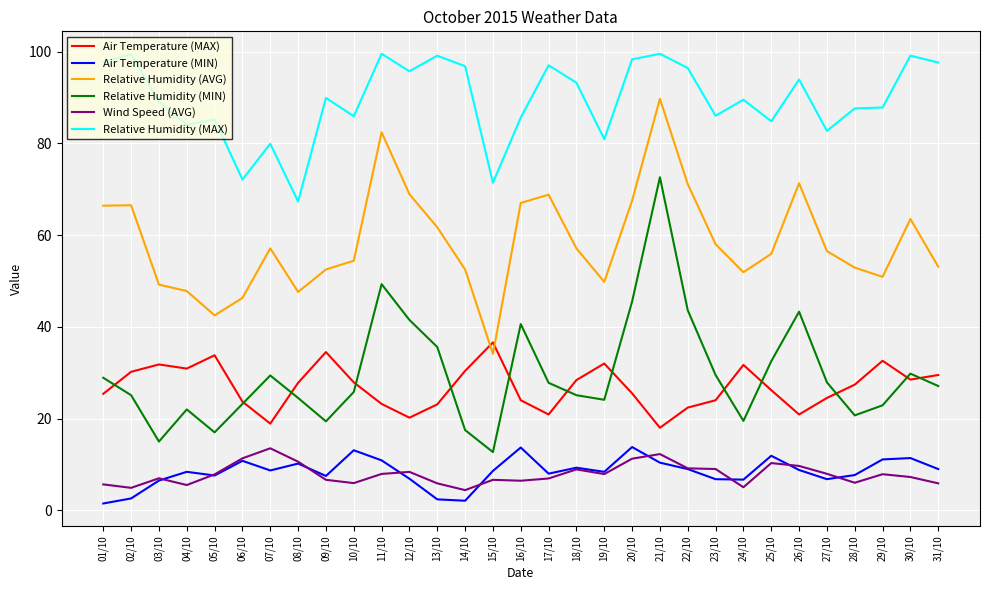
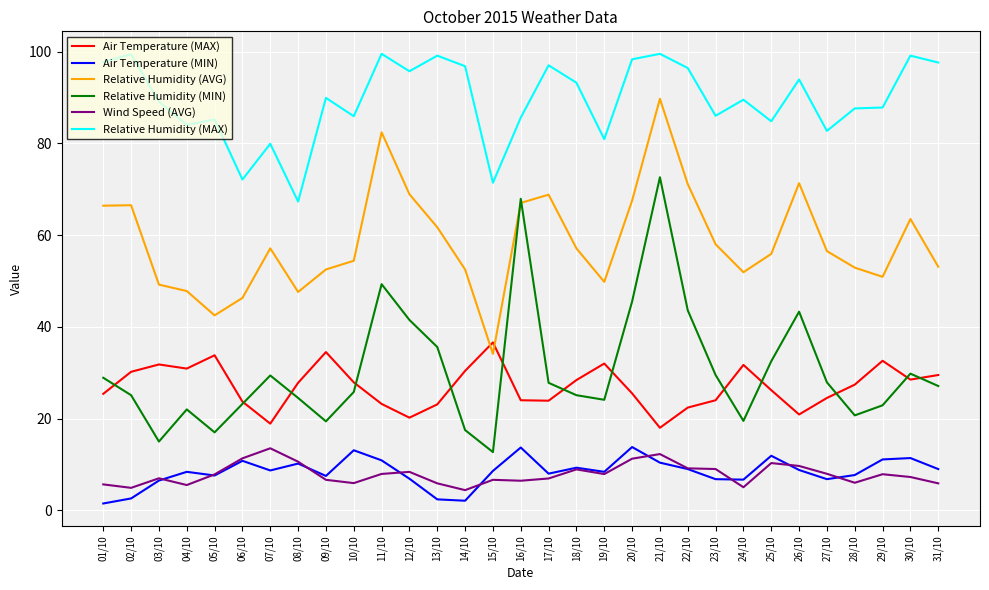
  {
    "Air Temperature (MAX)": {
      "01/10": 25,
      "02/10": 30,
      "03/10": 32,
      "04/10": 31,
      "05/10": 34,
      "07/10": 19,
      "08/10": 28,
      "09/10": 35,
      "10/10": 28,
      "11/10": 23,
      "12/10": 20,
      "13/10": 23,
      "14/10": 30,
      "15/10": 37,
      "16/10": 24,
-     "17/10": 21,
+     "17/10": 24,
      "18/10": 28,
      "19/10": 32,
      "20/10": 26,
      "21/10": 18,
      "22/10": 22,
      "23/10": 24,
      "24/10": 32,
      "25/10": 26,
      "26/10": 21,
      "27/10": 25,
      "28/10": 27,
      "29/10": 33,
      "30/10": 29,
      "31/10": 30
    },
    "Air Temperature (MIN)": {
      "01/10": 2,
      "02/10": 3,
      "04/10": 8,
      "07/10": 9,
      "09/10": 8,
      "10/10": 13,
      "11/10": 11,
      "12/10": 7,
      "13/10": 2,
      "14/10": 2,
      "15/10": 9,
      "16/10": 14,
      "17/10": 8,
      "20/10": 14,
      "21/10": 10,
      "23/10": 7,
      "24/10": 7,
      "25/10": 12,
      "26/10": 9,
      "27/10": 7,
      "28/10": 8,
      "29/10": 11,
      "30/10": 11,
      "31/10": 9
    },
    "Relative Humidity (AVG)": {
      "01/10": 66,
      "02/10": 67,
      "03/10": 49,
      "04/10": 48,
      "05/10": 43,
      "06/10": 46,
      "07/10": 57,
      "08/10": 48,
      "09/10": 53,
      "10/10": 54,
      "11/10": 82,
      "12/10": 69,
      "13/10": 62,
      "14/10": 53,
      "15/10": 34,
      "16/10": 67,
      "17/10": 69,
      "18/10": 57,
      "19/10": 50,
      "20/10": 68,
      "21/10": 90,
      "22/10": 71,
      "23/10": 58,
      "24/10": 52,
      "25/10": 56,
      "26/10": 71,
      "27/10": 57,
      "28/10": 53,
      "29/10": 51,
      "30/10": 64,
      "31/10": 53
    },
    "Relative Humidity (MIN)": {
      "01/10": 29,
      "02/10": 25,
      "03/10": 15,
      "04/10": 22,
      "05/10": 17,
      "07/10": 29,
      "08/10": 25,
      "09/10": 19,
      "10/10": 26,
      "11/10": 49,
      "12/10": 42,
      "13/10": 36,
      "14/10": 18,
      "15/10": 13,
-     "16/10": 41,
+     "16/10": 68,
      "17/10": 28,
      "18/10": 25,
      "19/10": 24,
      "20/10": 46,
      "21/10": 73,
      "22/10": 44,
      "23/10": 30,
      "24/10": 20,
      "25/10": 33,
      "26/10": 43,
      "27/10": 28,
      "28/10": 21,
      "29/10": 23,
      "30/10": 30,
      "31/10": 27
    },
    "Wind Speed (AVG)": {
      "01/10": 6,
      "02/10": 5,
      "04/10": 6,
      "07/10": 14,
      "09/10": 7,
      "10/10": 6,
      "11/10": 8,
      "12/10": 8,
      "13/10": 6,
      "14/10": 4,
      "15/10": 7,
      "16/10": 6,
      "17/10": 7,
      "20/10": 11,
      "21/10": 12,
      "23/10": 9,
      "24/10": 5,
      "25/10": 10,
      "26/10": 10,
      "27/10": 8,
      "28/10": 6,
      "29/10": 8,
      "30/10": 7,
      "31/10": 6
    },
    "Relative Humidity (MAX)": {
      "06/10": 72,
      "07/10": 80,
      "08/10": 67,
      "09/10": 90,
      "10/10": 86,
      "11/10": 100,
      "12/10": 96,
      "13/10": 99,
      "14/10": 97,
      "15/10": 71,
      "16/10": 86,
      "17/10": 97,
      "18/10": 93,
      "19/10": 81,
      "20/10": 98,
      "21/10": 100,
      "22/10": 96,
      "23/10": 86,
      "24/10": 90,
      "25/10": 85,
      "26/10": 94,
      "27/10": 83,
      "28/10": 88,
      "29/10": 88,
      "30/10": 99,
      "31/10": 98
    }
  }
